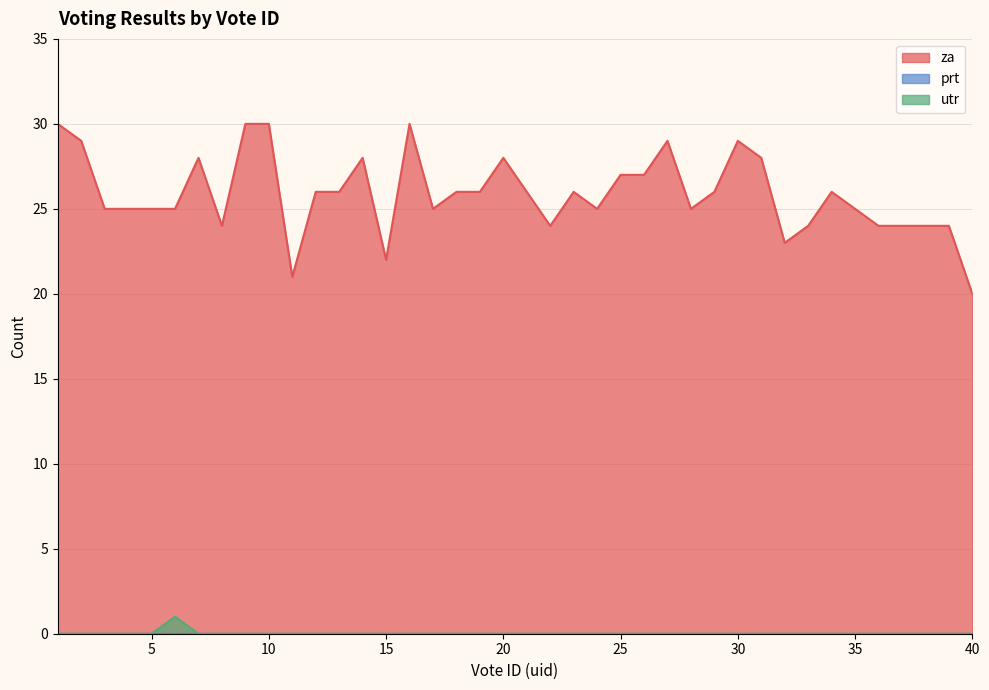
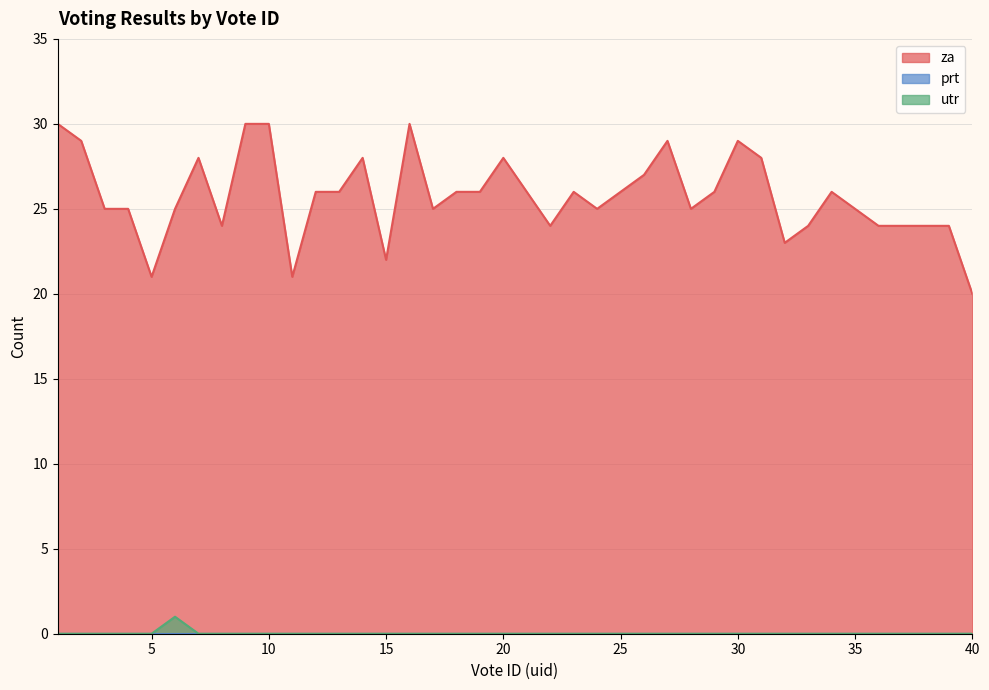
  {
    "za": {
-     "5": 25,
+     "5": 21,
      "10": 30,
      "15": 22,
      "20": 28,
-     "25": 27,
+     "25": 26,
      "30": 29,
      "35": 25,
      "40": 20
    }
  }
